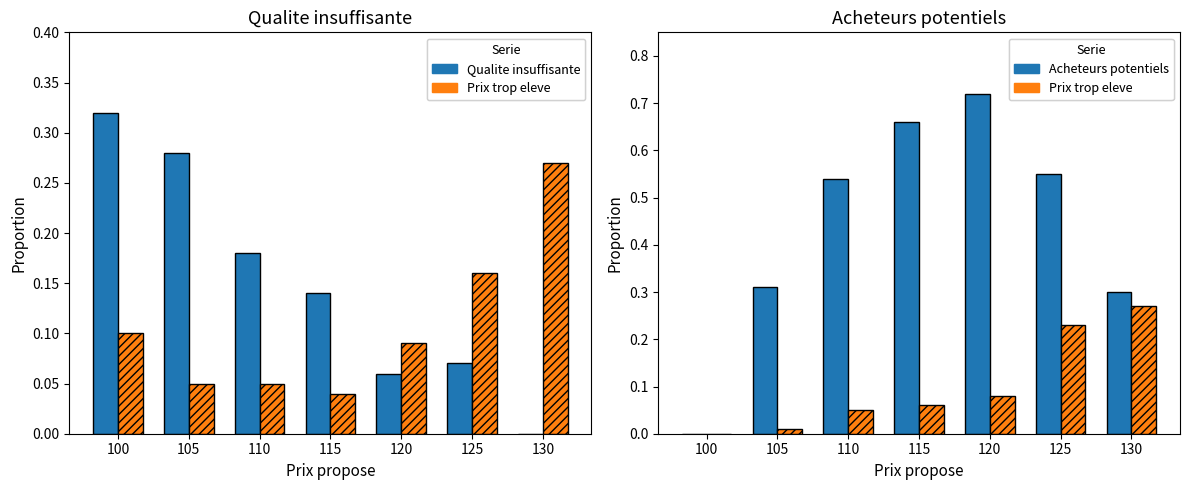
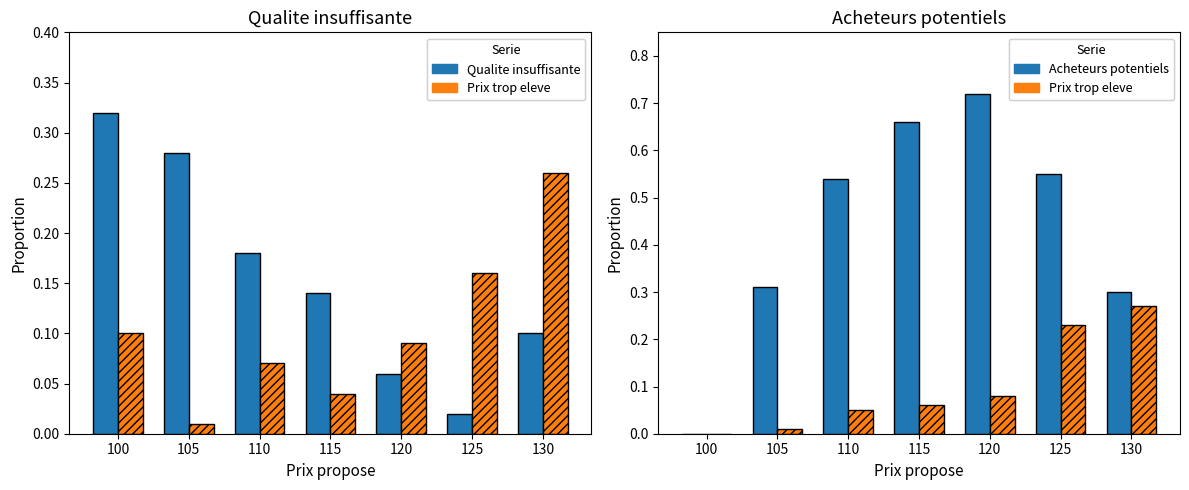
  {
    "Qualite insuffisante": {
      "Qualite insuffisante": {
        "100": 0.32,
        "105": 0.28,
        "110": 0.18,
        "115": 0.14,
        "120": 0.06,
-       "125": 0.07,
-       "130": 0.0
+       "125": 0.02,
+       "130": 0.1
      },
      "Prix trop eleve": {
        "100": 0.10,
-       "105": 0.05,
-       "110": 0.05,
+       "105": 0.01,
+       "110": 0.07,
        "115": 0.04,
        "120": 0.09,
        "125": 0.16,
-       "130": 0.27
+       "130": 0.26
      }
    },
    "Acheteurs potentiels": {
      "Acheteurs potentiels": {
        "100": 0.00,
        "105": 0.31,
        "110": 0.54,
        "115": 0.66,
        "120": 0.72,
        "125": 0.55,
        "130": 0.30
      },
      "Prix trop eleve": {
        "100": 0.00,
        "105": 0.01,
        "110": 0.05,
        "115": 0.06,
        "120": 0.08,
        "125": 0.23,
        "130": 0.27
      }
    }
  }
